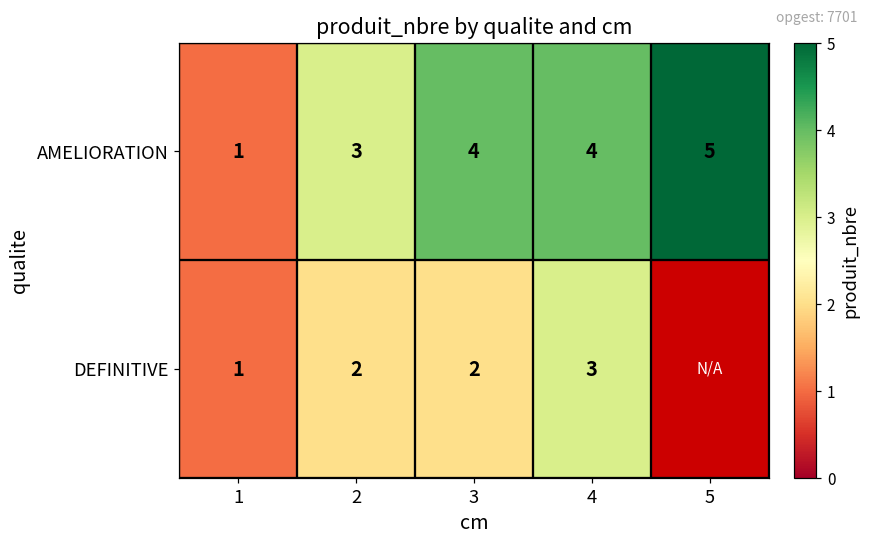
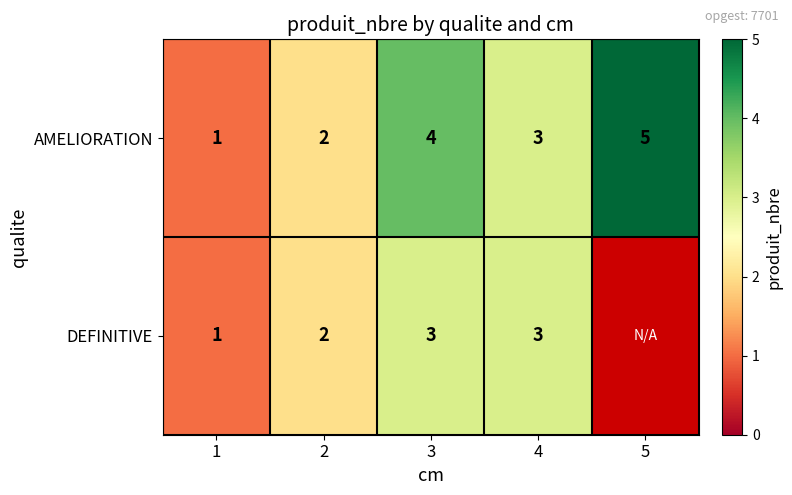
  {
    "AMELIORATION": {
      "1": 1,
-     "2": 3,
+     "2": 2,
      "3": 4,
-     "4": 4,
+     "4": 3,
      "5": 5
    },
    "DEFINITIVE": {
      "1": 1,
      "2": 2,
-     "3": 2,
+     "3": 3,
      "4": 3
    }
  }
